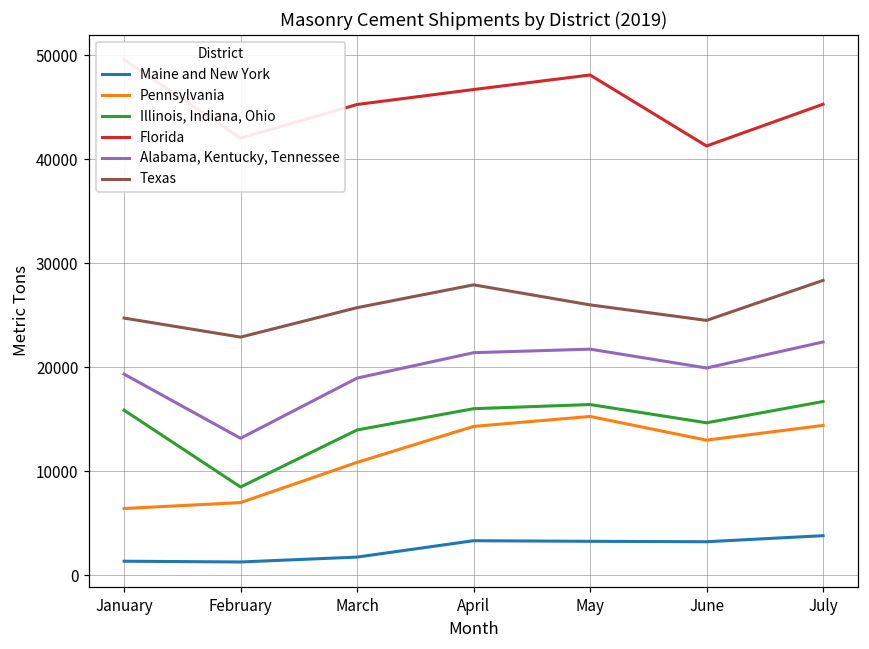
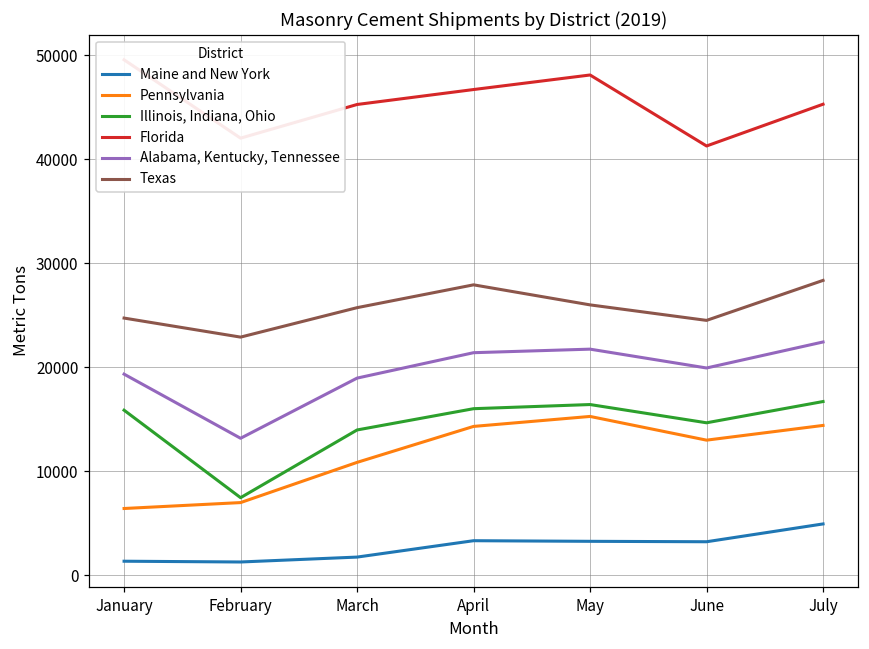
  {
    "Maine and New York": {
      "January": 1000,
      "February": 1000,
      "March": 2000,
      "April": 3000,
      "May": 3000,
      "June": 3000,
-     "July": 4000
+     "July": 5000
    },
    "Pennsylvania": {
      "January": 6000,
      "February": 7000,
      "March": 11000,
      "April": 14000,
      "May": 15000,
      "June": 13000,
      "July": 14000
    },
    "Illinois, Indiana, Ohio": {
      "January": 16000,
-     "February": 9000,
+     "February": 7000,
      "March": 14000,
      "April": 16000,
      "May": 16000,
      "June": 15000,
      "July": 17000
    },
    "Florida": {
      "March": 45000,
      "April": 47000,
      "May": 48000,
      "June": 41000,
      "July": 45000
    },
    "Alabama, Kentucky, Tennessee": {
      "January": 19000,
      "February": 13000,
      "March": 19000,
      "April": 21000,
      "May": 22000,
      "June": 20000,
      "July": 22000
    },
    "Texas": {
      "January": 25000,
      "February": 23000,
      "March": 26000,
      "April": 28000,
      "May": 26000,
      "June": 25000,
      "July": 28000
    }
  }
